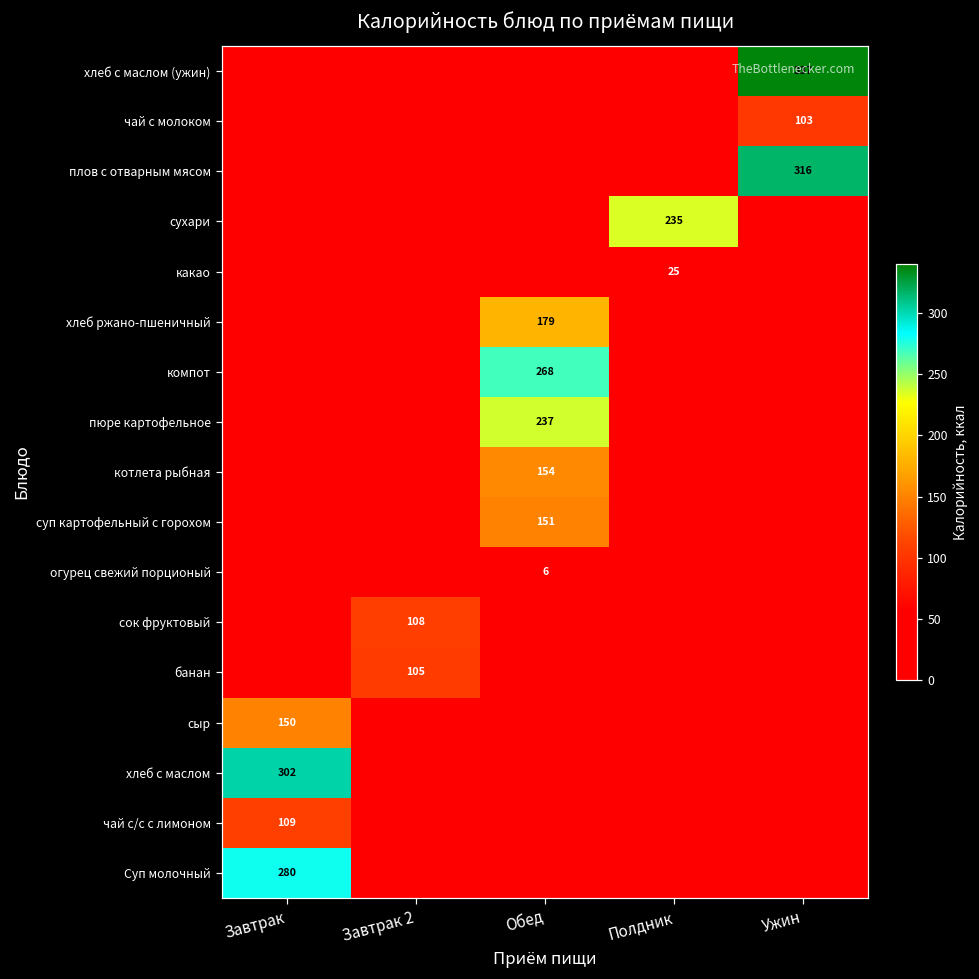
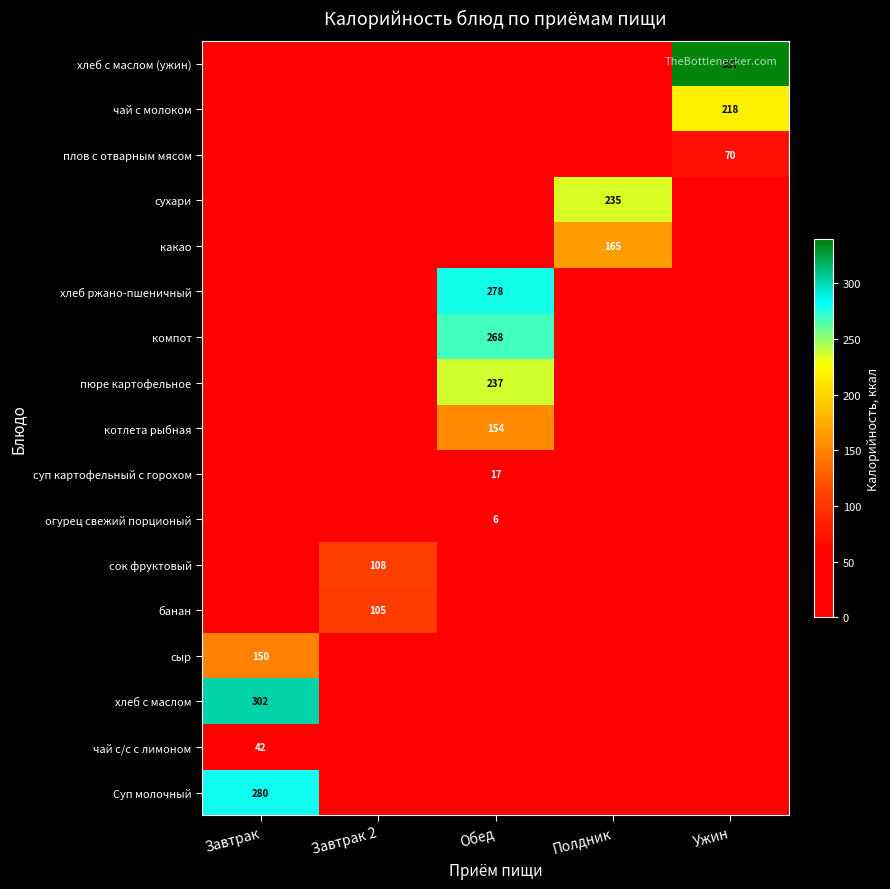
  {
    "чай с молоком": {
-     "Ужин": 103
+     "Ужин": 218
    },
    "плов с отварным мясом": {
-     "Ужин": 316
+     "Ужин": 70
    },
    "сухари": {
      "Полдник": 235
    },
    "какао": {
-     "Полдник": 25
+     "Полдник": 165
    },
    "хлеб ржано-пшеничный": {
-     "Обед": 179
+     "Обед": 278
    },
    "компот": {
      "Обед": 268
    },
    "пюре картофельное": {
      "Обед": 237
    },
    "котлета рыбная": {
      "Обед": 154
    },
    "суп картофельный с горохом": {
-     "Обед": 151
+     "Обед": 17
    },
    "огурец свежий порционый": {
      "Обед": 6
    },
    "сок фруктовый": {
      "Завтрак 2": 108
    },
    "банан": {
      "Завтрак 2": 105
    },
    "сыр": {
      "Завтрак": 150
    },
    "хлеб с маслом": {
      "Завтрак": 302
    },
    "чай с/с с лимоном": {
-     "Завтрак": 109
+     "Завтрак": 42
    },
    "Суп молочный": {
      "Завтрак": 280
    }
  }
